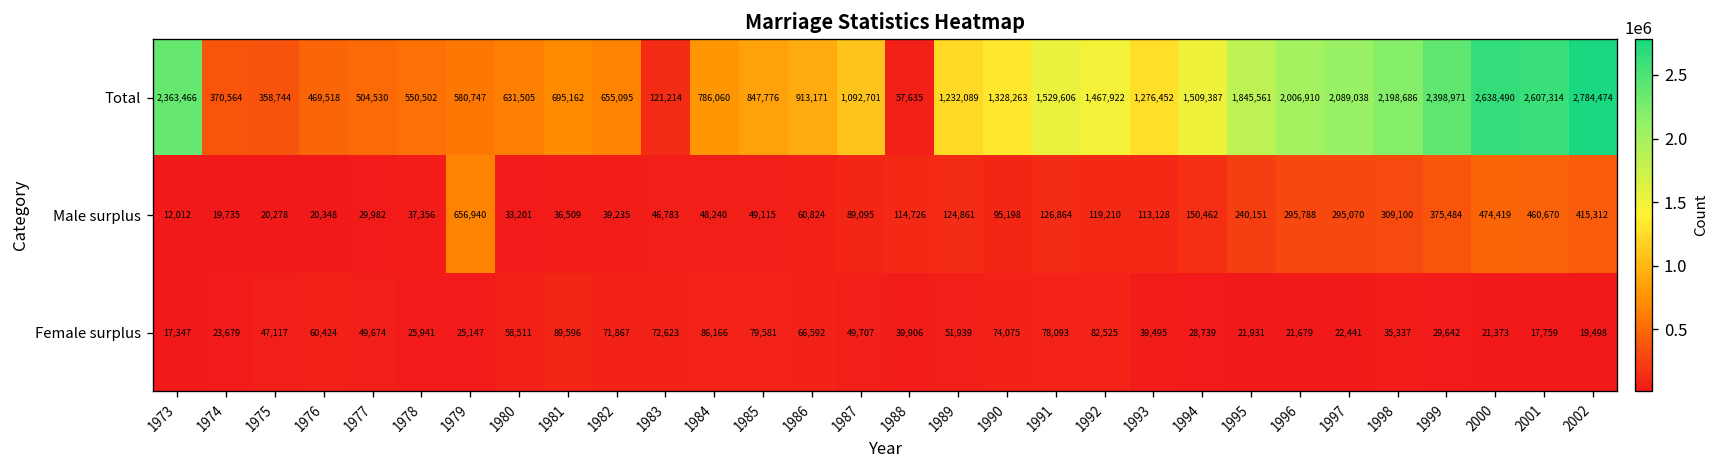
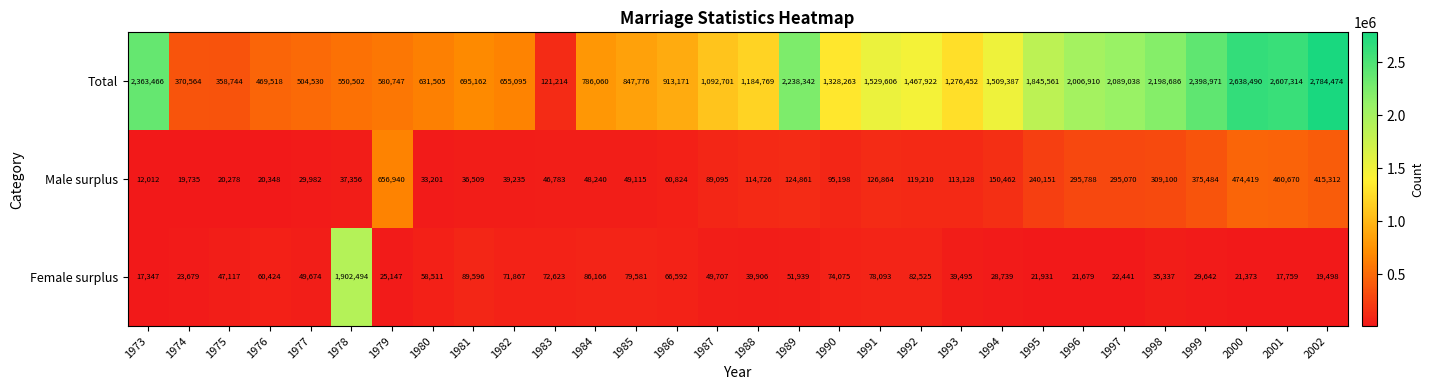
  {
    "Total": {
      "1973": "2,363,466",
      "1974": "370,564",
      "1975": "358,744",
      "1976": "469,518",
      "1977": "504,530",
      "1978": "550,502",
      "1979": "580,747",
      "1980": "631,505",
      "1981": "695,162",
      "1982": "655,095",
      "1983": "121,214",
      "1984": "786,060",
      "1985": "847,776",
      "1986": "913,171",
      "1987": "1,092,701",
-     "1988": "57,635",
-     "1989": "1,232,089",
+     "1988": "1,184,769",
+     "1989": "2,238,342",
      "1990": "1,328,263",
      "1991": "1,529,606",
      "1992": "1,467,922",
      "1993": "1,276,452",
      "1994": "1,509,387",
      "1995": "1,845,561",
      "1996": "2,006,910",
      "1997": "2,089,038",
      "1998": "2,198,686",
      "1999": "2,398,971",
      "2000": "2,638,490",
      "2001": "2,607,314",
      "2002": "2,784,474"
    },
    "Male surplus": {
      "1973": "12,012",
      "1974": "19,735",
      "1975": "20,278",
      "1976": "20,348",
      "1977": "29,982",
      "1978": "37,356",
      "1979": "656,940",
      "1980": "33,201",
      "1981": "36,509",
      "1982": "39,235",
      "1983": "46,783",
      "1984": "48,240",
      "1985": "49,115",
      "1986": "60,824",
      "1987": "89,095",
      "1988": "114,726",
      "1989": "124,861",
      "1990": "95,198",
      "1991": "126,864",
      "1992": "119,210",
      "1993": "113,128",
      "1994": "150,462",
      "1995": "240,151",
      "1996": "295,788",
      "1997": "295,070",
      "1998": "309,100",
      "1999": "375,484",
      "2000": "474,419",
      "2001": "460,670",
      "2002": "415,312"
    },
    "Female surplus": {
      "1973": "17,347",
      "1974": "23,679",
      "1975": "47,117",
      "1976": "60,424",
      "1977": "49,674",
-     "1978": "25,941",
+     "1978": "1,902,494",
      "1979": "25,147",
      "1980": "58,511",
      "1981": "89,596",
      "1982": "71,867",
      "1983": "72,623",
      "1984": "86,166",
      "1985": "79,581",
      "1986": "66,592",
      "1987": "49,707",
      "1988": "39,906",
      "1989": "51,939",
      "1990": "74,075",
      "1991": "78,093",
      "1992": "82,525",
      "1993": "39,495",
      "1994": "28,739",
      "1995": "21,931",
      "1996": "21,679",
      "1997": "22,441",
      "1998": "35,337",
      "1999": "29,642",
      "2000": "21,373",
      "2001": "17,759",
      "2002": "19,498"
    }
  }
